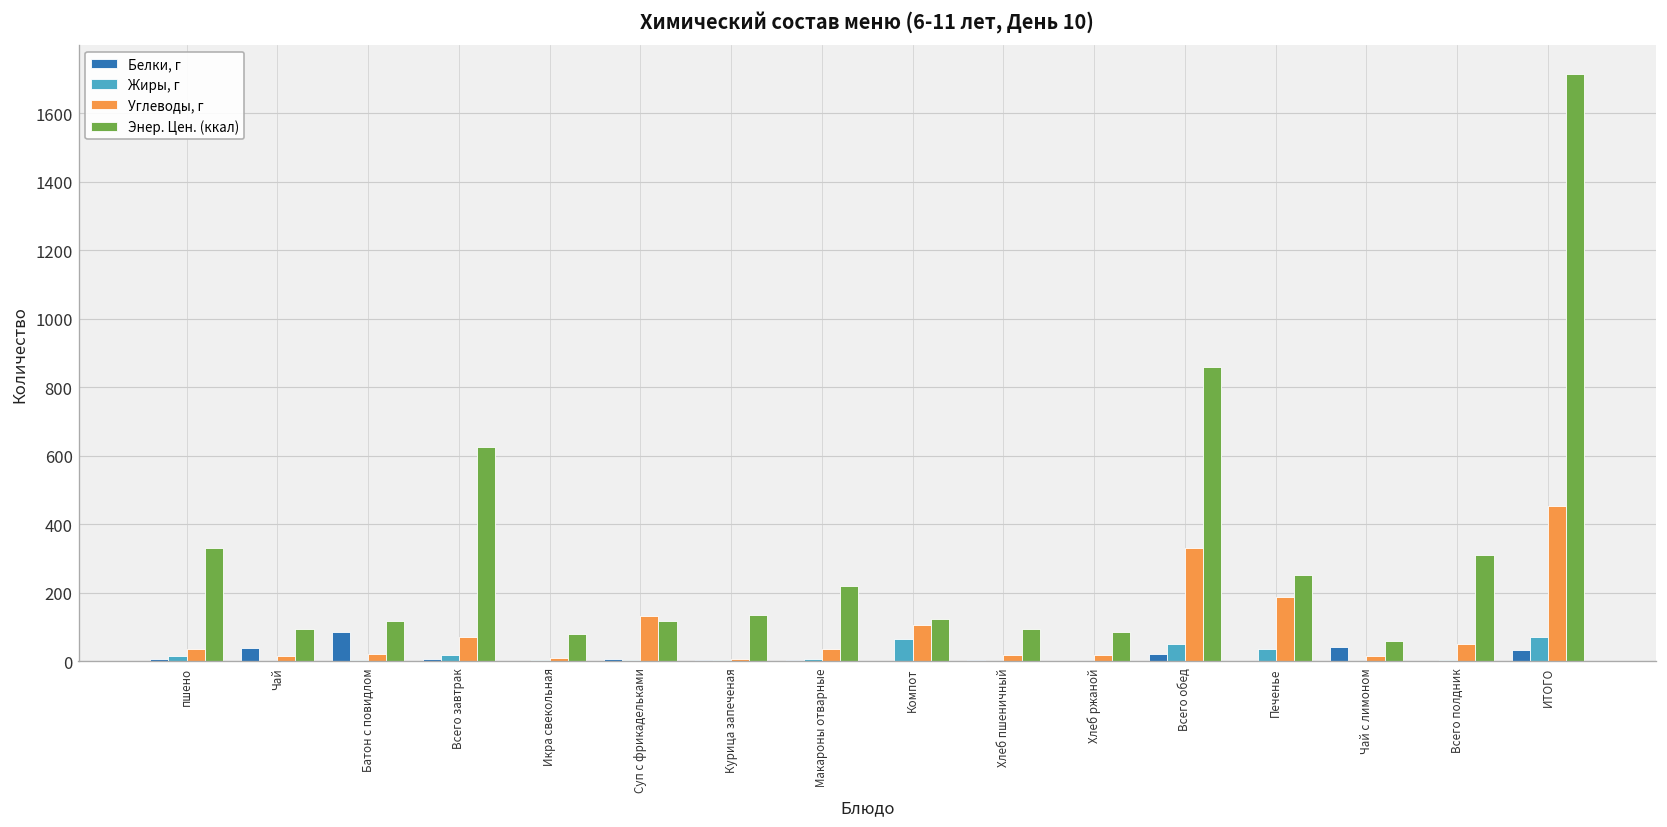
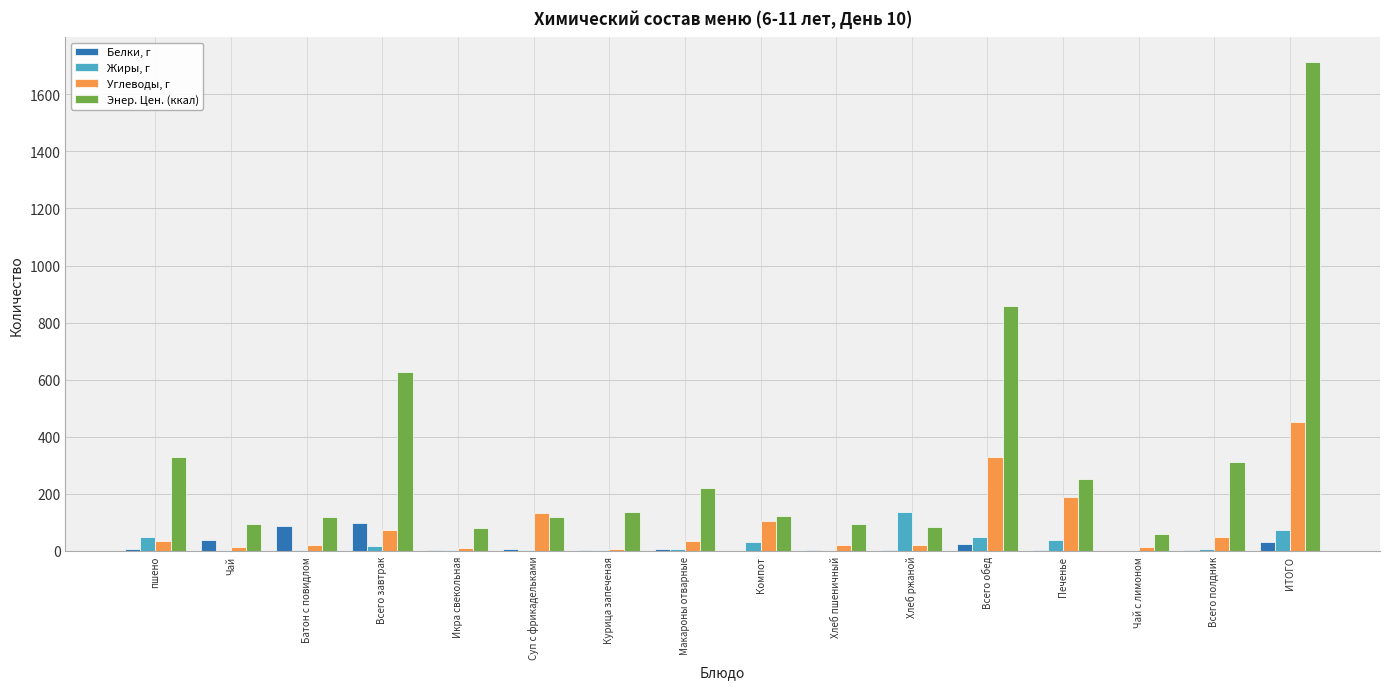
  {
    "Белки, г": {
      "Чай": 40,
      "Батон с повидлом": 90,
-     "Всего завтрак": 10,
+     "Всего завтрак": 100,
      "Всего обед": 20,
-     "Чай с лимоном": 40,
+     "Чай с лимоном": 0,
      "ИТОГО": 30
    },
    "Жиры, г": {
-     "пшено": 10,
+     "пшено": 50,
      "Чай": 0,
      "Всего завтрак": 20,
-     "Компот": 60,
-     "Хлеб ржаной": 0,
+     "Компот": 30,
+     "Хлеб ржаной": 130,
      "Всего обед": 50,
      "Печенье": 40,
      "ИТОГО": 70
    },
    "Углеводы, г": {
      "пшено": 40,
      "Чай": 20,
      "Батон с повидлом": 20,
      "Всего завтрак": 70,
      "Икра свекольная": 10,
      "Суп с фрикадельками": 130,
      "Макароны отварные": 40,
      "Компот": 110,
      "Хлеб пшеничный": 20,
      "Хлеб ржаной": 20,
      "Всего обед": 330,
      "Печенье": 190,
      "Чай с лимоном": 20,
      "Всего полдник": 50,
      "ИТОГО": 450
    },
    "Энер. Цен. (ккал)": {
      "пшено": 330,
      "Чай": 100,
      "Батон с повидлом": 120,
      "Всего завтрак": 630,
      "Икра свекольная": 80,
      "Суп с фрикадельками": 120,
      "Курица запеченая": 140,
      "Макароны отварные": 220,
      "Компот": 120,
      "Хлеб пшеничный": 90,
      "Хлеб ржаной": 90,
      "Всего обед": 860,
      "Печенье": 250,
      "Чай с лимоном": 60,
      "Всего полдник": 310,
      "ИТОГО": 1710
    }
  }
